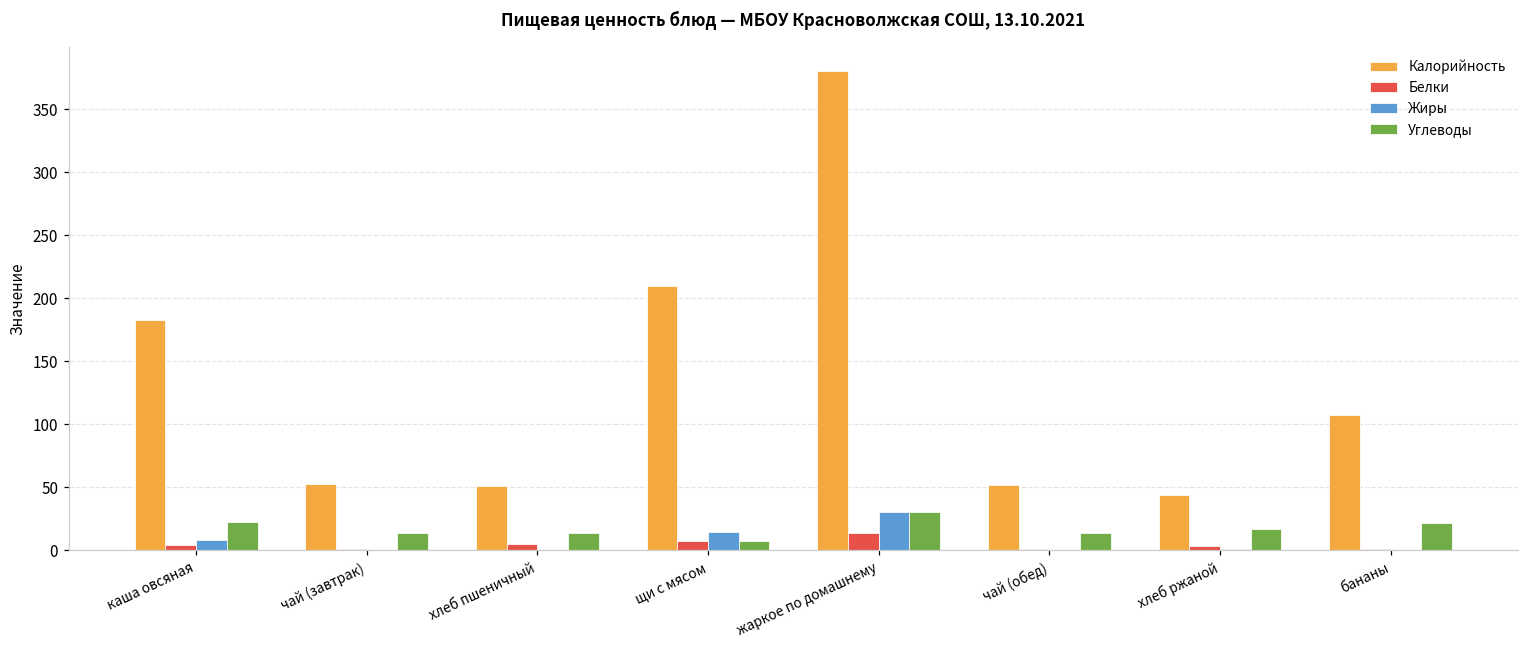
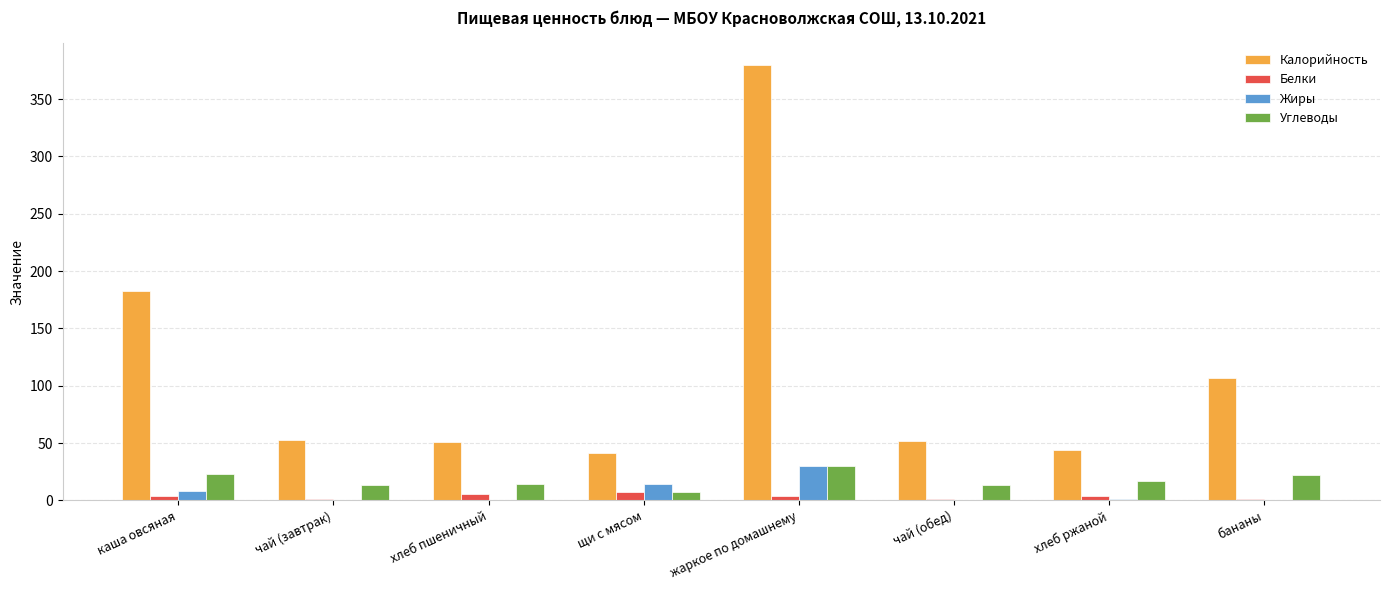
  {
    "Калорийность": {
      "каша овсяная": 183,
      "чай (завтрак)": 53,
      "хлеб пшеничный": 51,
-     "щи с мясом": 210,
+     "щи с мясом": 41,
      "жаркое по домашнему": 380,
      "чай (обед)": 52,
      "хлеб ржаной": 44,
      "бананы": 107
    },
    "Белки": {
      "каша овсяная": 4,
      "хлеб пшеничный": 5,
      "щи с мясом": 7,
-     "жаркое по домашнему": 14,
+     "жаркое по домашнему": 4,
      "хлеб ржаной": 3
    },
    "Жиры": {
      "каша овсяная": 8,
      "чай (завтрак)": 0,
      "щи с мясом": 14,
      "жаркое по домашнему": 30,
      "чай (обед)": 0
    },
    "Углеводы": {
      "каша овсяная": 23,
      "чай (завтрак)": 14,
      "хлеб пшеничный": 14,
      "щи с мясом": 8,
      "жаркое по домашнему": 30,
      "чай (обед)": 14,
      "хлеб ржаной": 17,
      "бананы": 22
    }
  }
